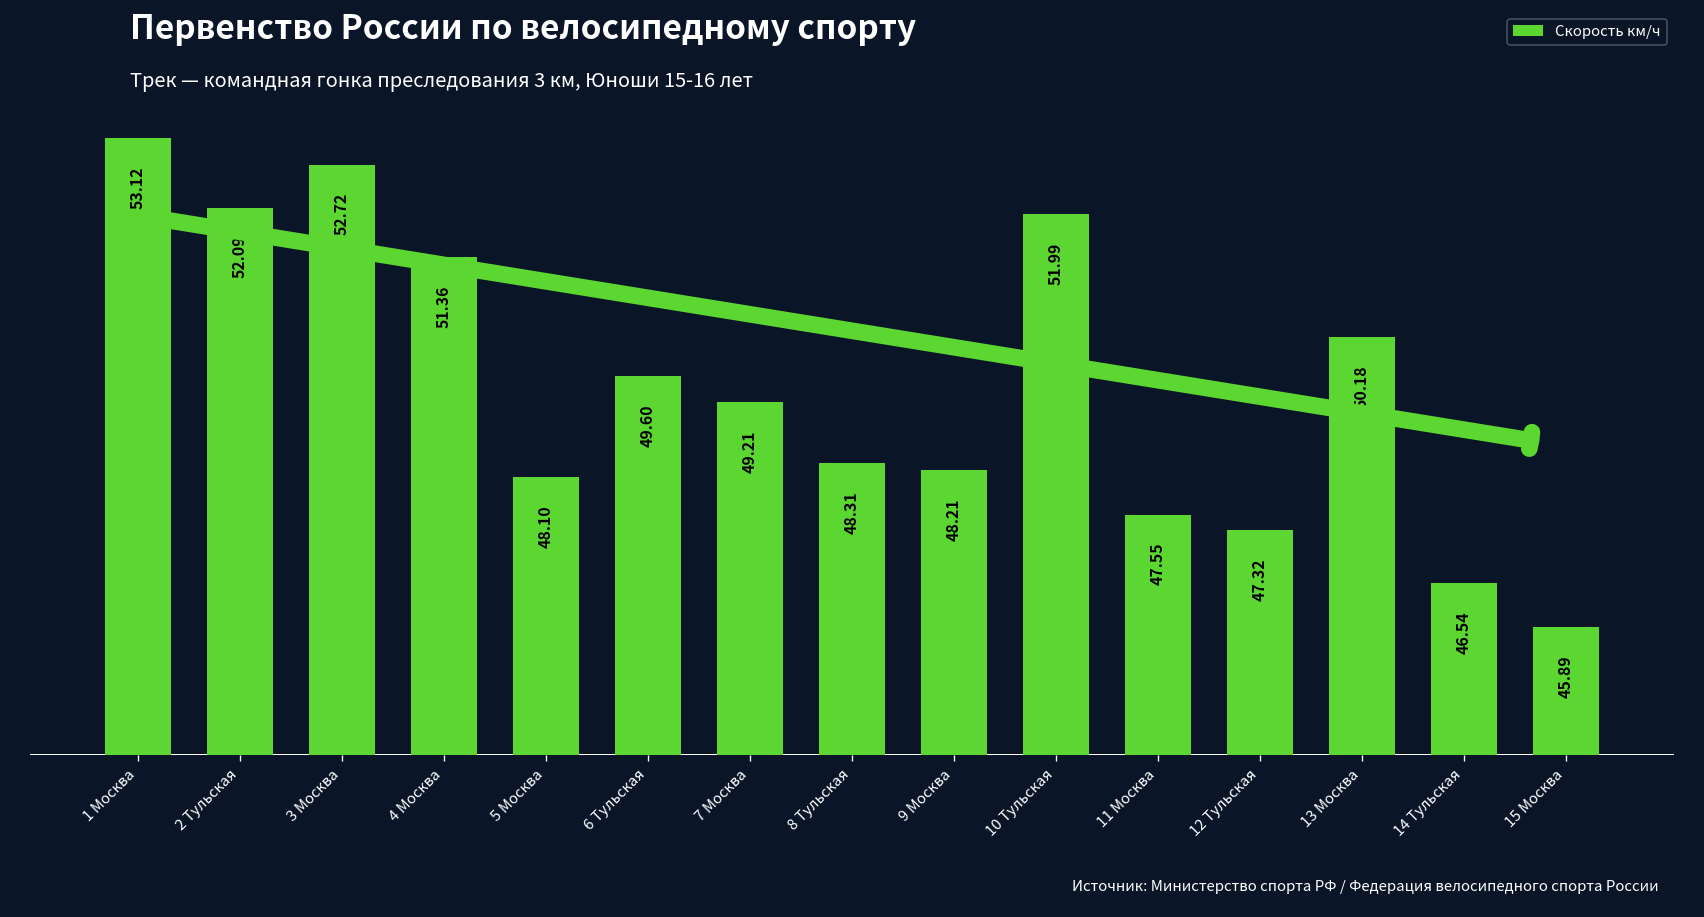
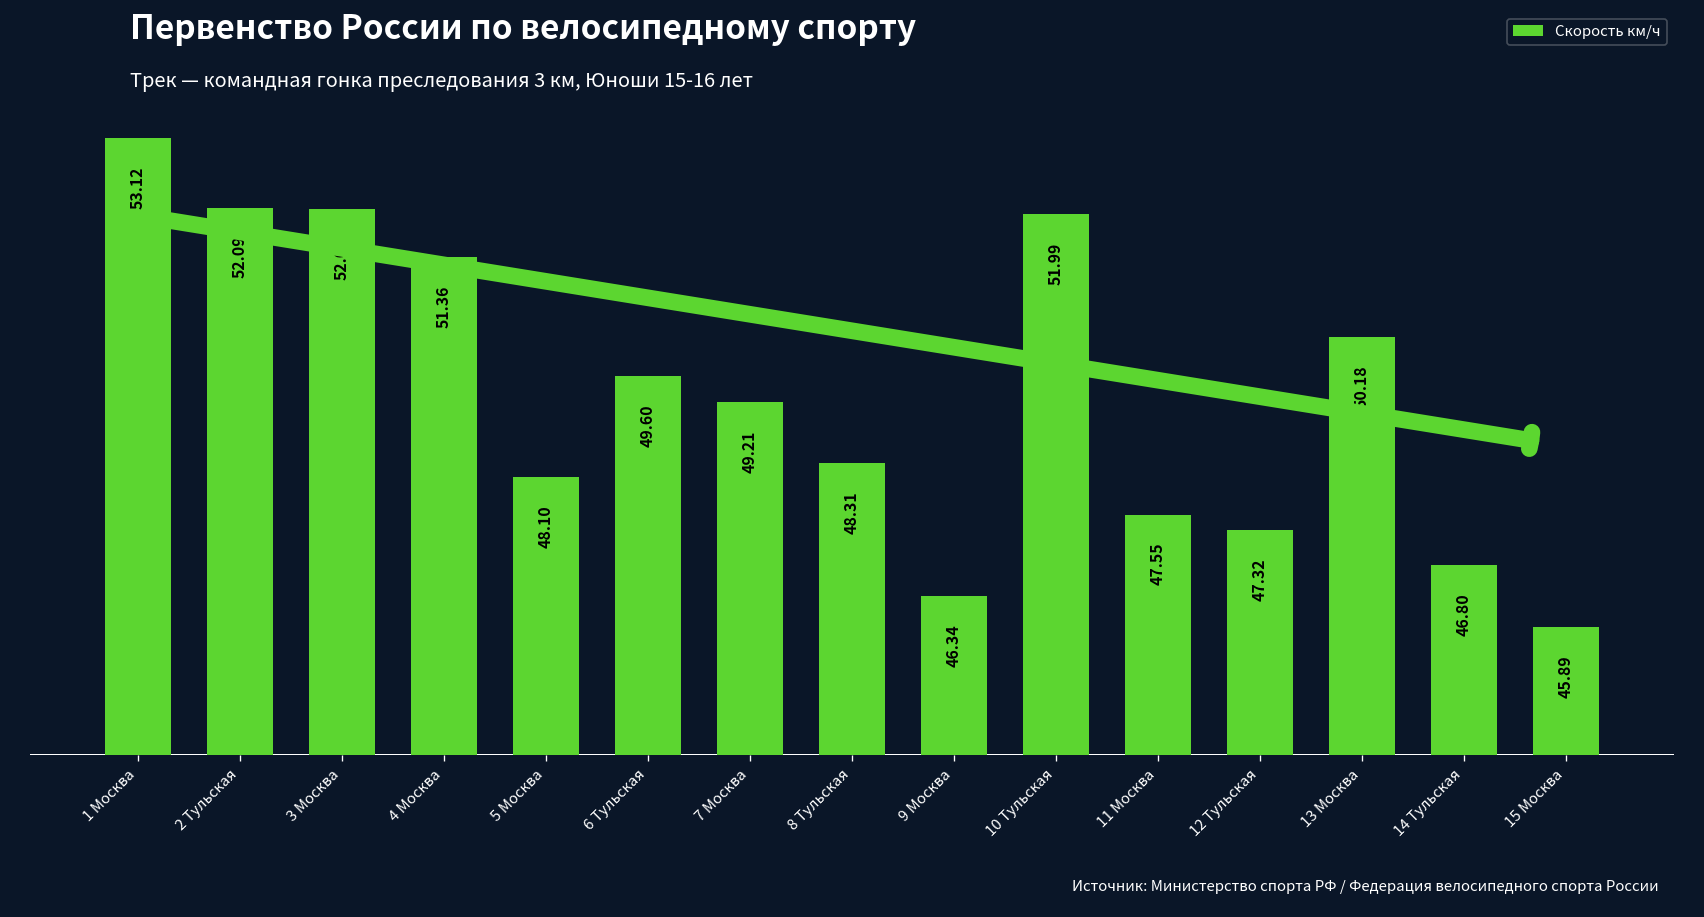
  {
    "1 Москва": 53.12,
    "2 Тульская": 52.09,
-   "3 Москва": 52.72,
+   "3 Москва": 52.07,
    "4 Москва": 51.36,
    "5 Москва": 48.10,
    "6 Тульская": 49.60,
    "7 Москва": 49.21,
    "8 Тульская": 48.31,
-   "9 Москва": 48.21,
+   "9 Москва": 46.34,
    "10 Тульская": 51.99,
    "11 Москва": 47.55,
    "12 Тульская": 47.32,
    "13 Москва": 50.18,
-   "14 Тульская": 46.54,
+   "14 Тульская": 46.80,
    "15 Москва": 45.89
  }
